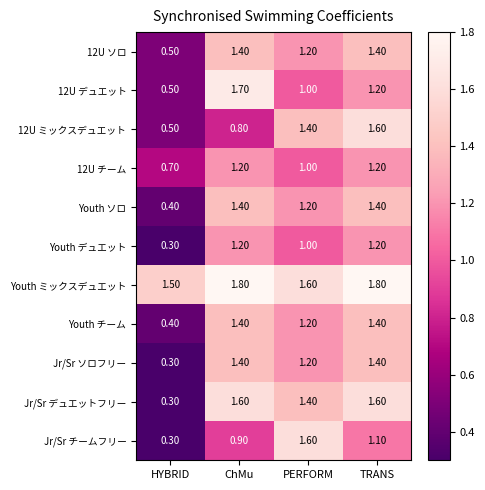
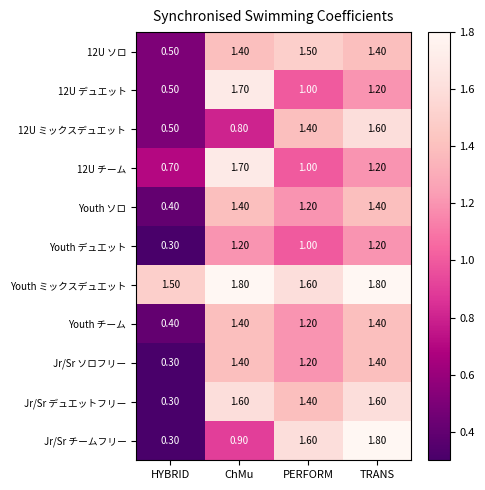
  {
    "12U ソロ": {
      "HYBRID": 0.50,
      "ChMu": 1.40,
-     "PERFORM": 1.20,
+     "PERFORM": 1.50,
      "TRANS": 1.40
    },
    "12U デュエット": {
      "HYBRID": 0.50,
      "ChMu": 1.70,
      "PERFORM": 1.00,
      "TRANS": 1.20
    },
    "12U ミックスデュエット": {
      "HYBRID": 0.50,
      "ChMu": 0.80,
      "PERFORM": 1.40,
      "TRANS": 1.60
    },
    "12U チーム": {
      "HYBRID": 0.70,
-     "ChMu": 1.20,
+     "ChMu": 1.70,
      "PERFORM": 1.00,
      "TRANS": 1.20
    },
    "Youth ソロ": {
      "HYBRID": 0.40,
      "ChMu": 1.40,
      "PERFORM": 1.20,
      "TRANS": 1.40
    },
    "Youth デュエット": {
      "HYBRID": 0.30,
      "ChMu": 1.20,
      "PERFORM": 1.00,
      "TRANS": 1.20
    },
    "Youth ミックスデュエット": {
      "HYBRID": 1.50,
      "ChMu": 1.80,
      "PERFORM": 1.60,
      "TRANS": 1.80
    },
    "Youth チーム": {
      "HYBRID": 0.40,
      "ChMu": 1.40,
      "PERFORM": 1.20,
      "TRANS": 1.40
    },
    "Jr/Sr ソロフリー": {
      "HYBRID": 0.30,
      "ChMu": 1.40,
      "PERFORM": 1.20,
      "TRANS": 1.40
    },
    "Jr/Sr デュエットフリー": {
      "HYBRID": 0.30,
      "ChMu": 1.60,
      "PERFORM": 1.40,
      "TRANS": 1.60
    },
    "Jr/Sr チームフリー": {
      "HYBRID": 0.30,
      "ChMu": 0.90,
      "PERFORM": 1.60,
-     "TRANS": 1.10
+     "TRANS": 1.80
    }
  }
